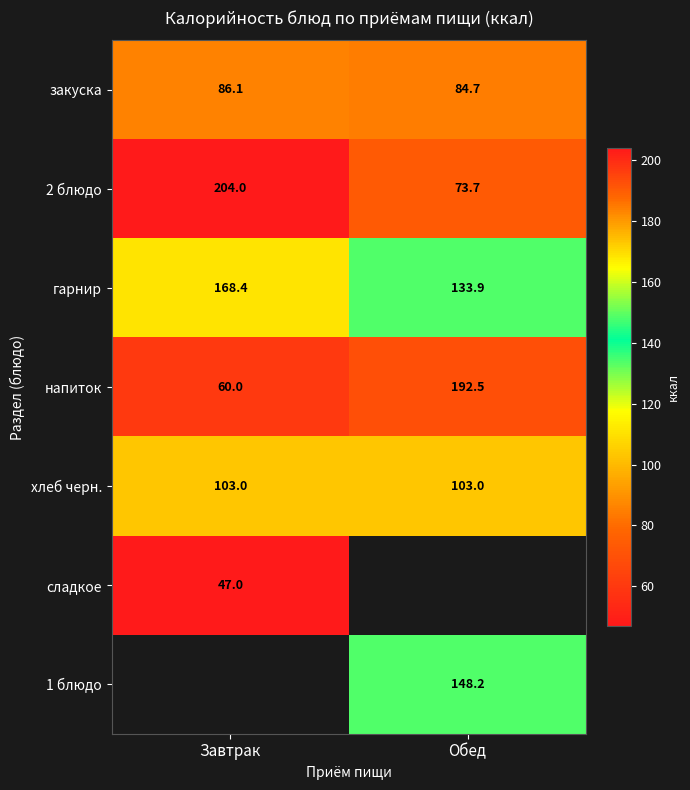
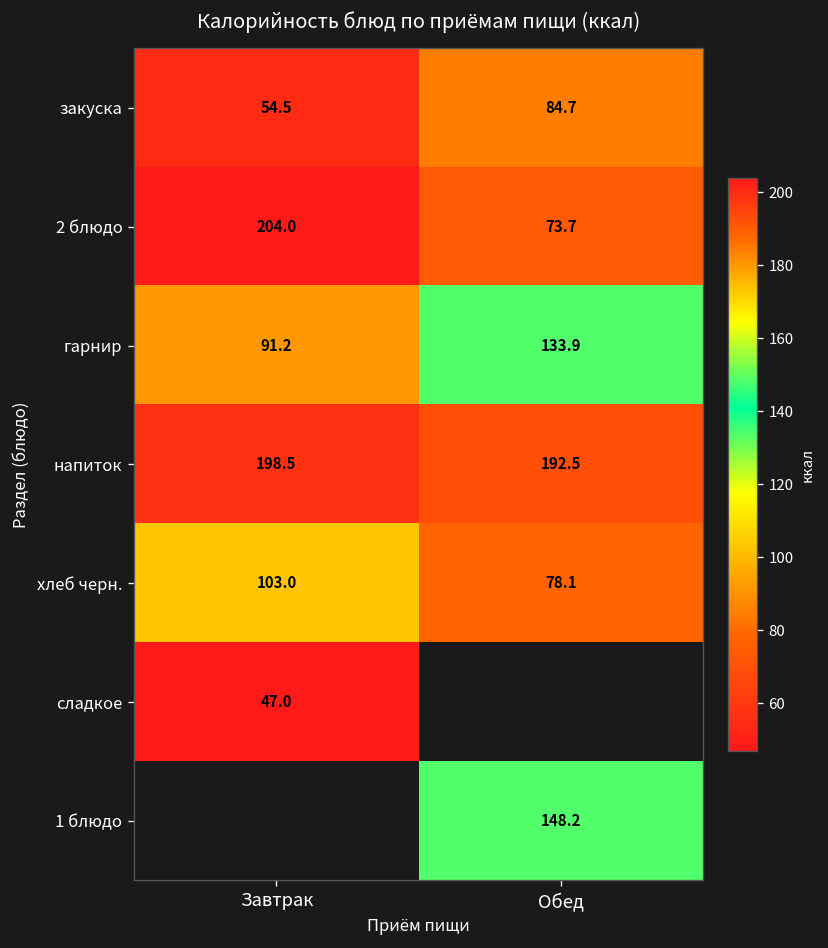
  {
    "закуска": {
-     "Завтрак": 86.1,
+     "Завтрак": 54.5,
      "Обед": 84.7
    },
    "2 блюдо": {
      "Завтрак": 204.0,
      "Обед": 73.7
    },
    "гарнир": {
-     "Завтрак": 168.4,
+     "Завтрак": 91.2,
      "Обед": 133.9
    },
    "напиток": {
-     "Завтрак": 60.0,
+     "Завтрак": 198.5,
      "Обед": 192.5
    },
    "хлеб черн.": {
      "Завтрак": 103.0,
-     "Обед": 103.0
+     "Обед": 78.1
    },
    "сладкое": {
      "Завтрак": 47.0
    },
    "1 блюдо": {
      "Обед": 148.2
    }
  }
